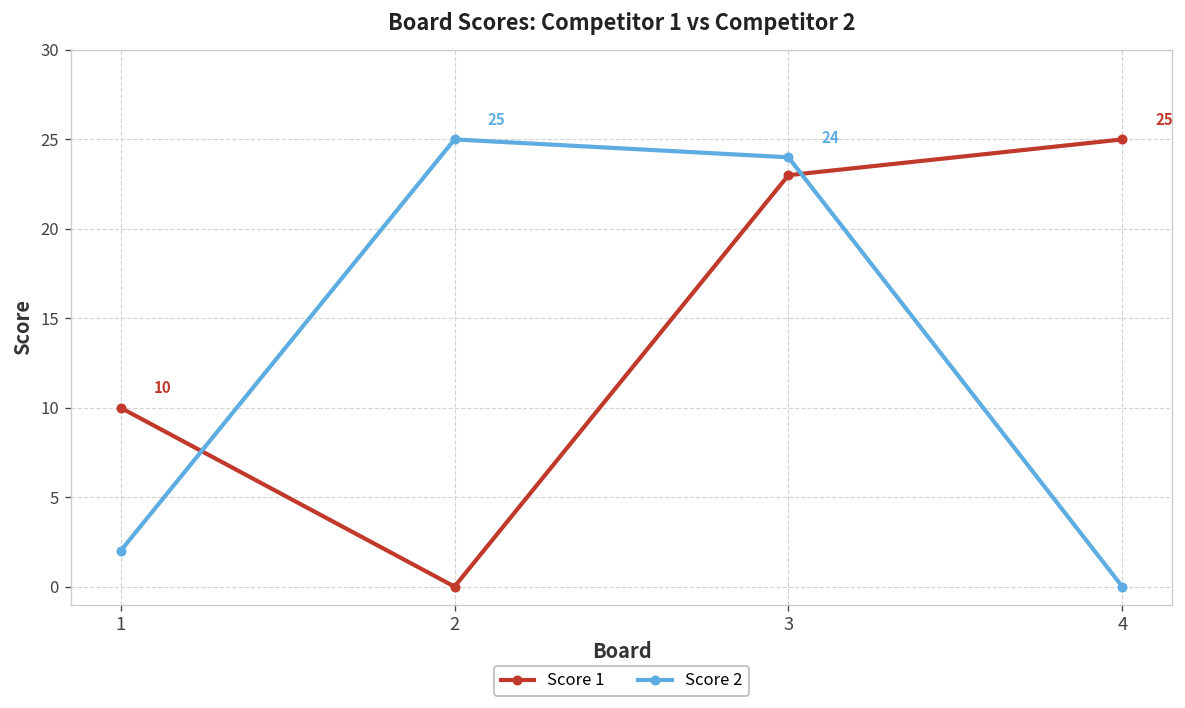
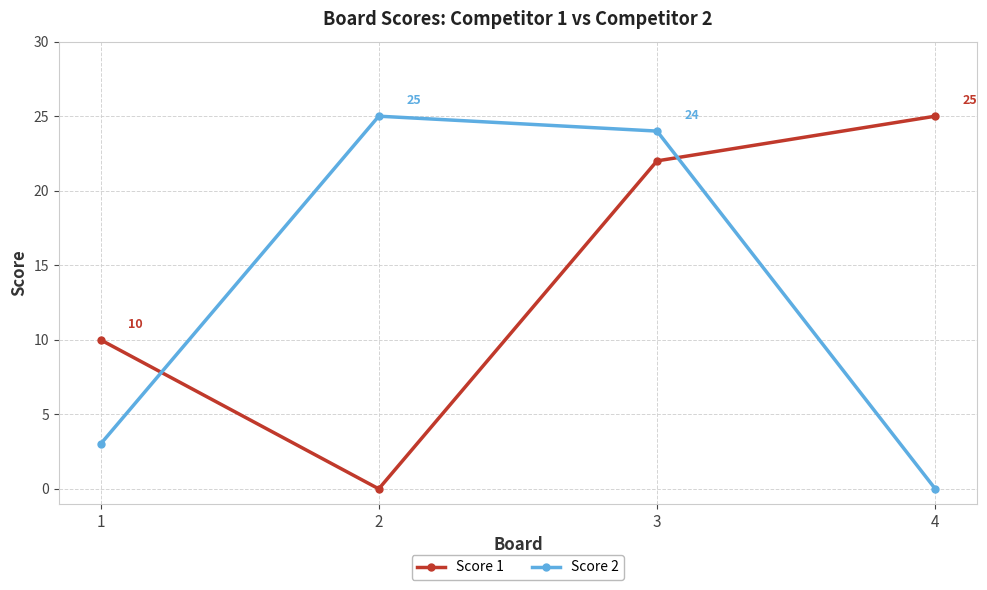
  {
    "Score 1": {
      "2": 0,
-     "3": 23
+     "3": 22
    },
    "Score 2": {
-     "1": 2,
+     "1": 3,
      "4": 0
    }
  }
